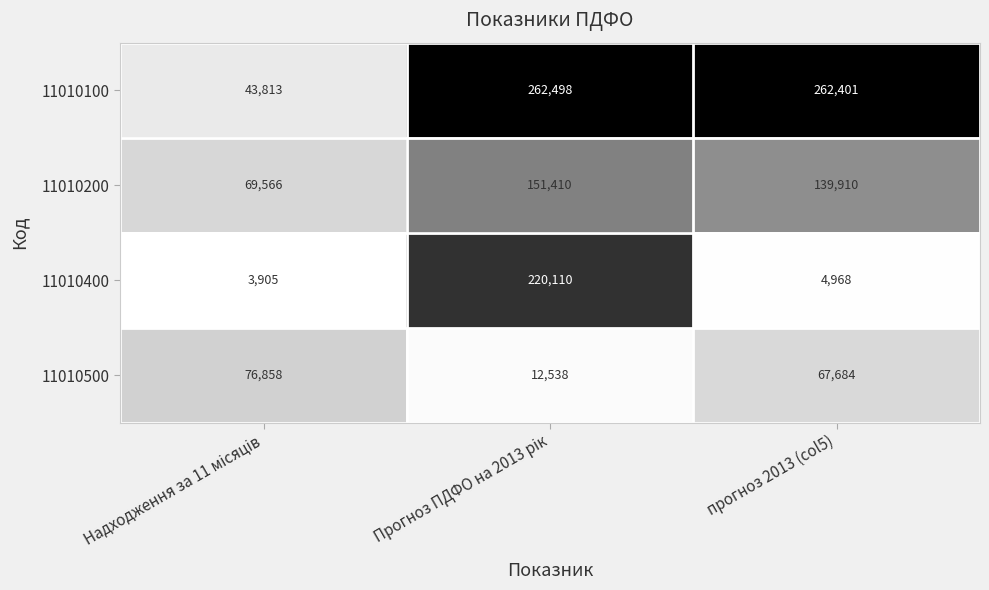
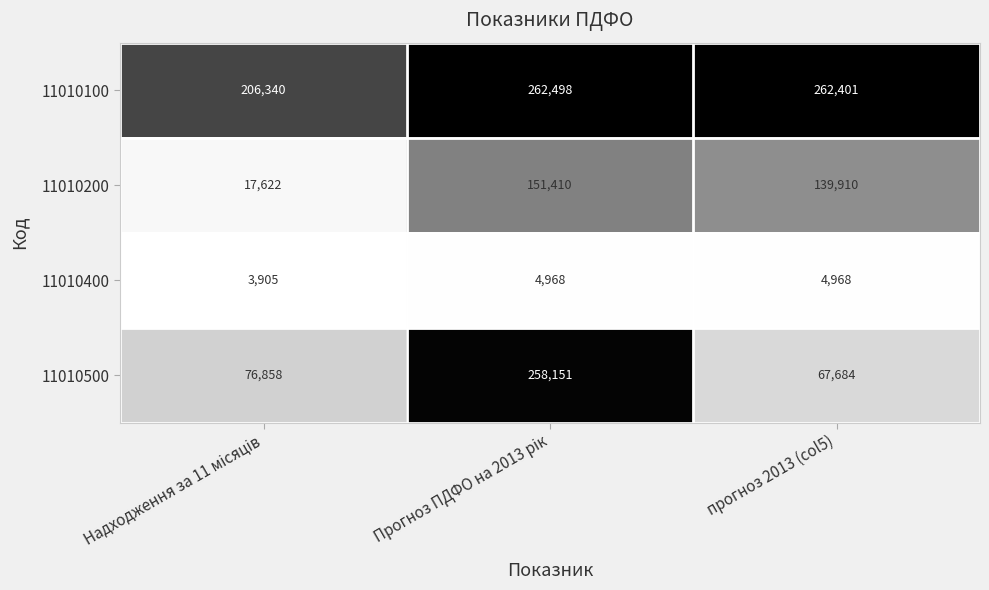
  {
    "11010100": {
-     "Надходження за 11 місяців": "43,813",
+     "Надходження за 11 місяців": "206,340",
      "Прогноз ПДФО на 2013 рік": "262,498",
      "прогноз 2013 (col5)": "262,401"
    },
    "11010200": {
-     "Надходження за 11 місяців": "69,566",
+     "Надходження за 11 місяців": "17,622",
      "Прогноз ПДФО на 2013 рік": "151,410",
      "прогноз 2013 (col5)": "139,910"
    },
    "11010400": {
      "Надходження за 11 місяців": "3,905",
-     "Прогноз ПДФО на 2013 рік": "220,110",
+     "Прогноз ПДФО на 2013 рік": "4,968",
      "прогноз 2013 (col5)": "4,968"
    },
    "11010500": {
      "Надходження за 11 місяців": "76,858",
-     "Прогноз ПДФО на 2013 рік": "12,538",
+     "Прогноз ПДФО на 2013 рік": "258,151",
      "прогноз 2013 (col5)": "67,684"
    }
  }
